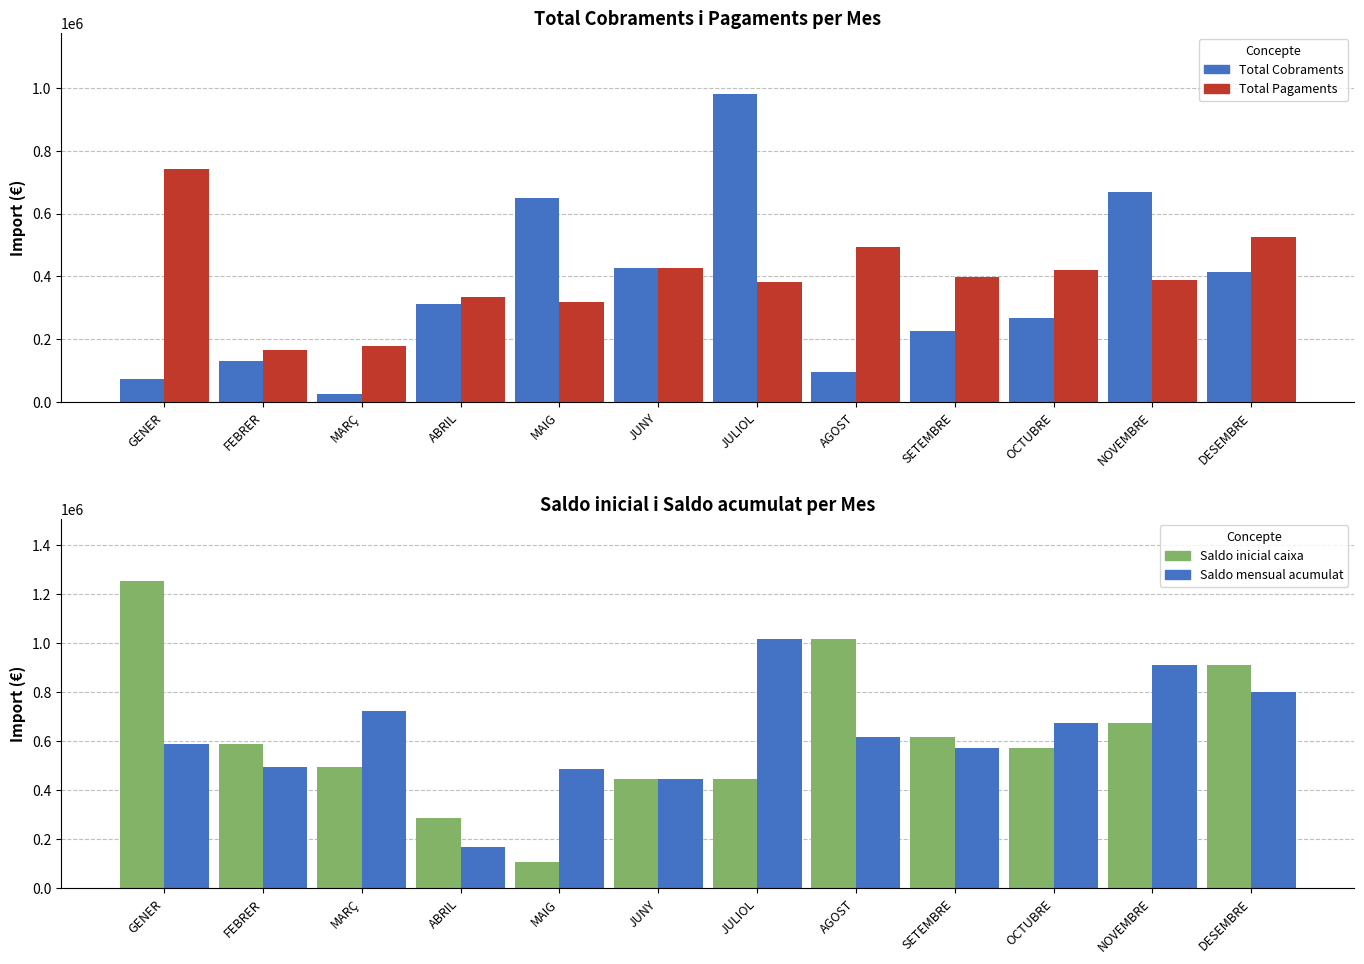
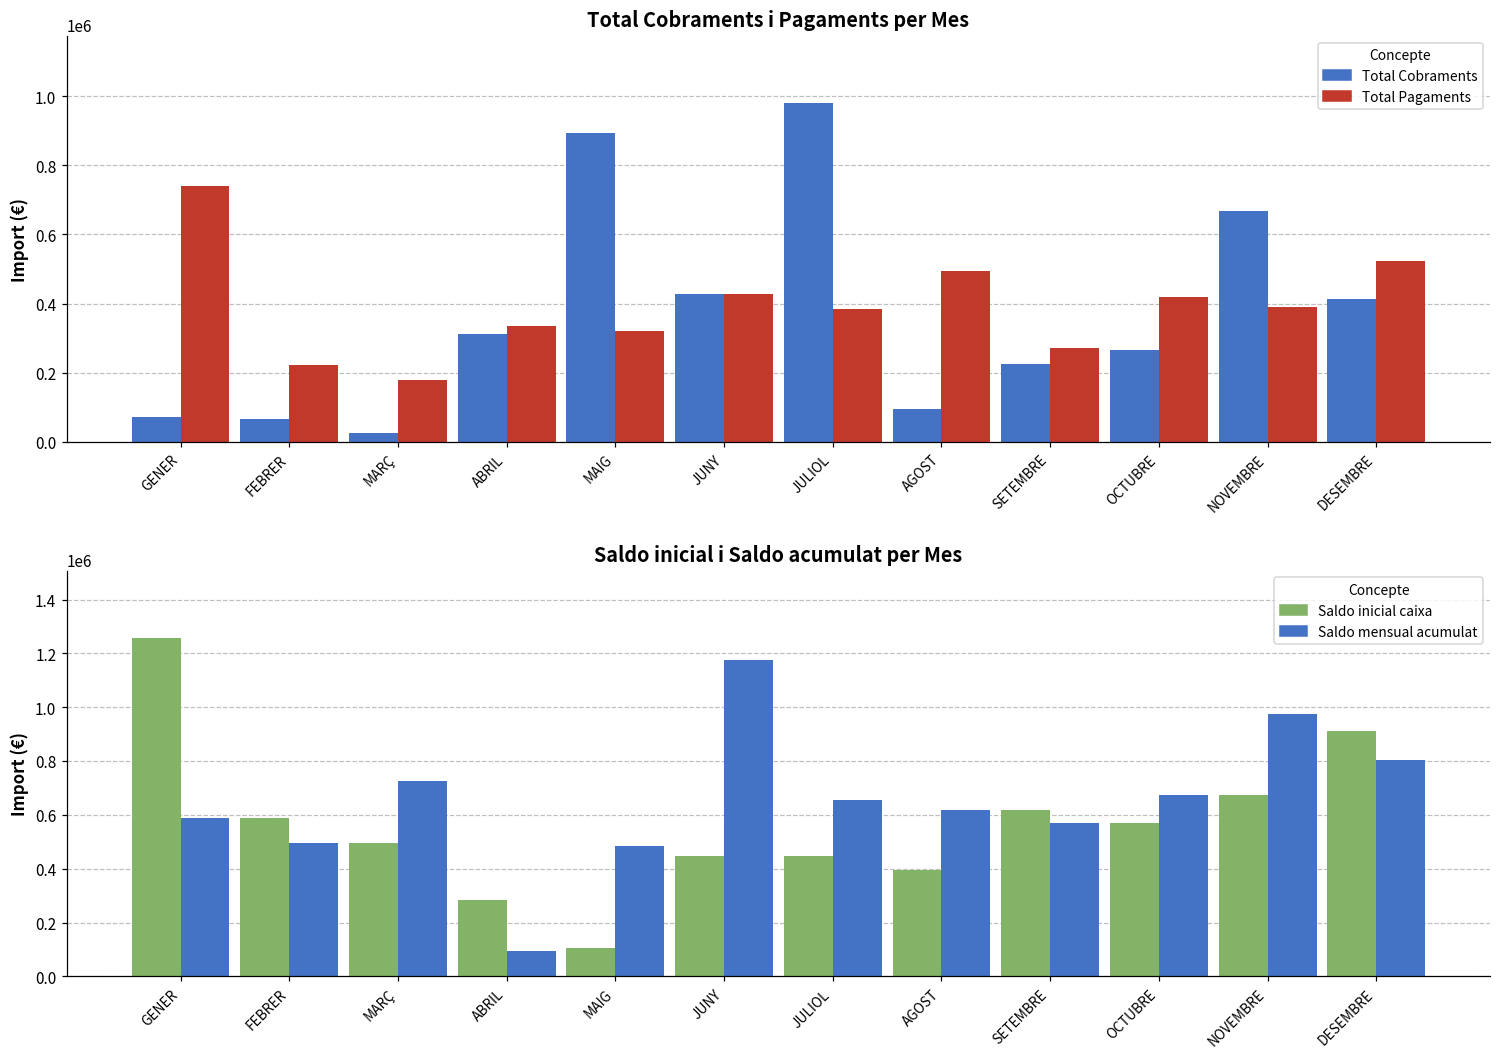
  {
    "Total Cobraments i Pagaments per Mes": {
      "Total Cobraments": {
        "GENER": 70000,
-       "FEBRER": 130000,
+       "FEBRER": 70000,
        "MARÇ": 20000,
        "ABRIL": 310000,
-       "MAIG": 650000,
+       "MAIG": 890000,
        "JUNY": 430000,
        "JULIOL": 980000,
        "AGOST": 100000,
        "SETEMBRE": 230000,
        "OCTUBRE": 270000,
        "NOVEMBRE": 670000,
        "DESEMBRE": 410000
      },
      "Total Pagaments": {
        "GENER": 740000,
-       "FEBRER": 170000,
+       "FEBRER": 220000,
        "MARÇ": 180000,
        "ABRIL": 330000,
        "MAIG": 320000,
        "JUNY": 430000,
        "JULIOL": 380000,
        "AGOST": 490000,
-       "SETEMBRE": 400000,
+       "SETEMBRE": 270000,
        "OCTUBRE": 420000,
        "NOVEMBRE": 390000,
        "DESEMBRE": 520000
      }
    },
    "Saldo inicial i Saldo acumulat per Mes": {
      "Saldo inicial caixa": {
        "GENER": 1260000,
        "FEBRER": 590000,
        "MARÇ": 500000,
        "ABRIL": 280000,
        "MAIG": 110000,
        "JUNY": 450000,
        "JULIOL": 450000,
-       "AGOST": 1020000,
+       "AGOST": 400000,
        "SETEMBRE": 620000,
        "OCTUBRE": 570000,
        "NOVEMBRE": 670000,
        "DESEMBRE": 910000
      },
      "Saldo mensual acumulat": {
        "GENER": 590000,
        "FEBRER": 500000,
        "MARÇ": 730000,
-       "ABRIL": 170000,
+       "ABRIL": 90000,
        "MAIG": 480000,
-       "JUNY": 450000,
-       "JULIOL": 1020000,
+       "JUNY": 1170000,
+       "JULIOL": 660000,
        "AGOST": 620000,
        "SETEMBRE": 570000,
        "OCTUBRE": 670000,
-       "NOVEMBRE": 910000,
+       "NOVEMBRE": 980000,
        "DESEMBRE": 800000
      }
    }
  }
